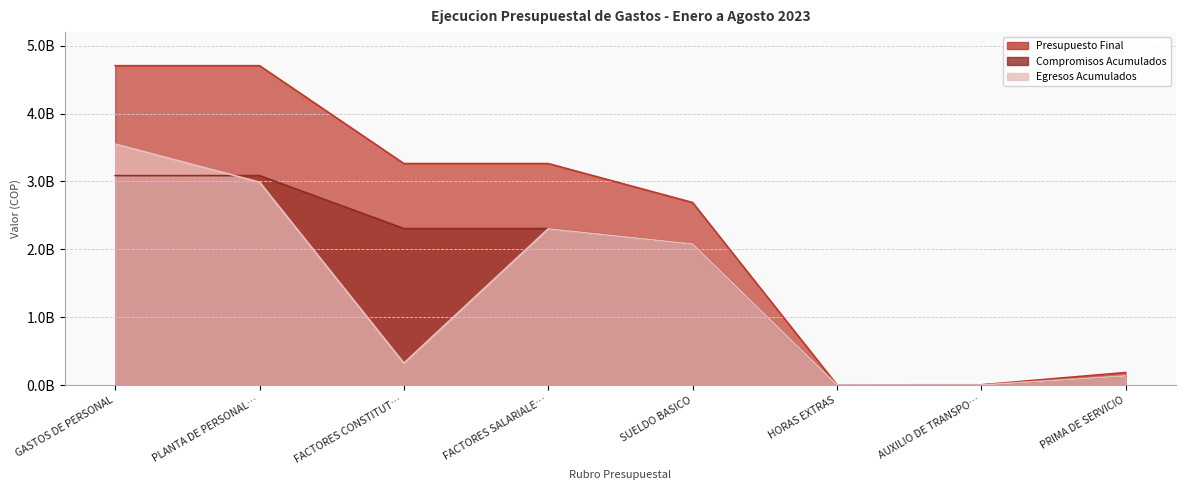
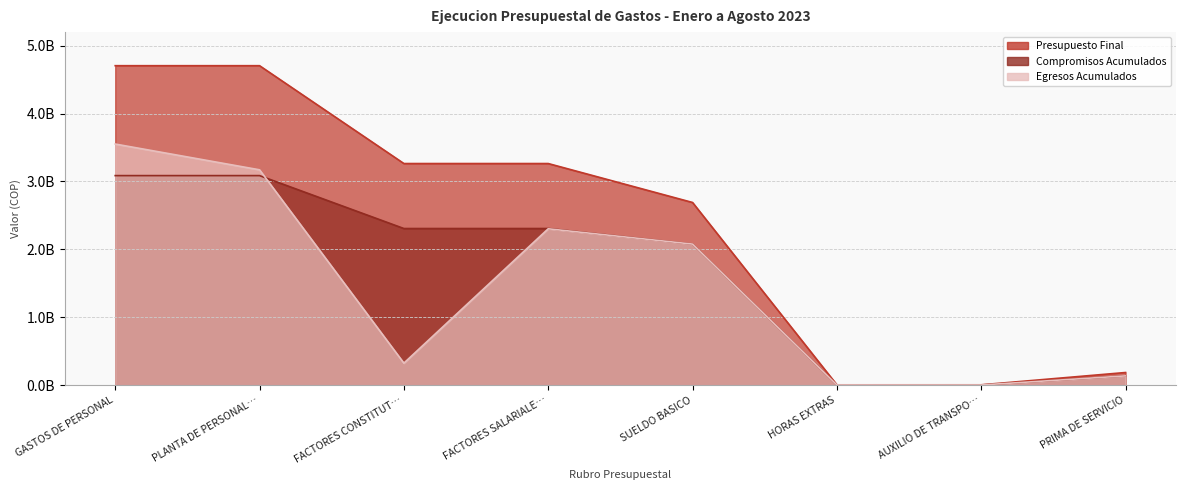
  {
    "Egresos Acumulados": {
      "GASTOS DE PERSONAL": 3600000000,
-     "PLANTA DE PERSONAL…": 3000000000,
+     "PLANTA DE PERSONAL…": 3200000000,
      "FACTORES CONSTITUT…": 300000000
    }
  }
